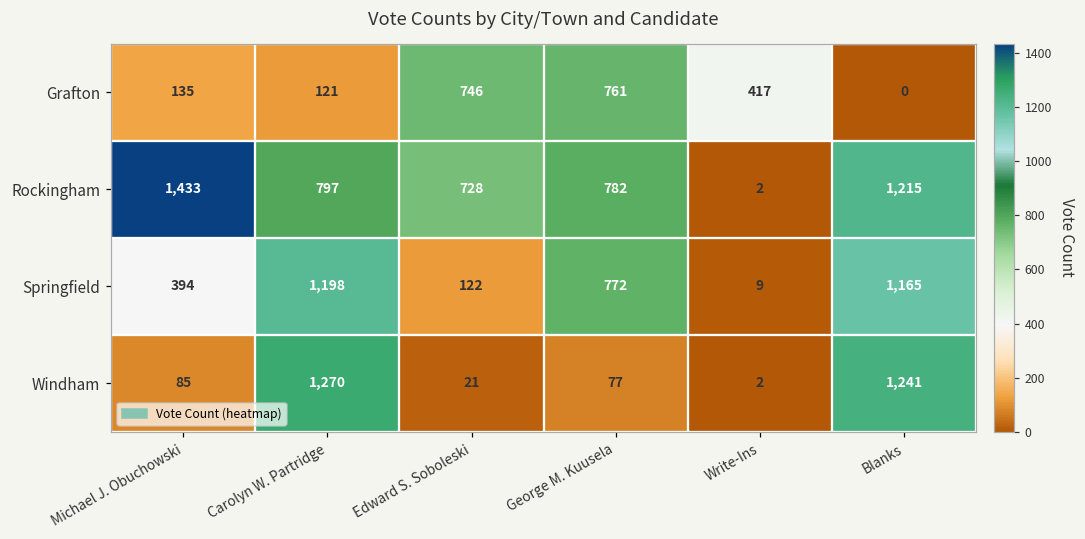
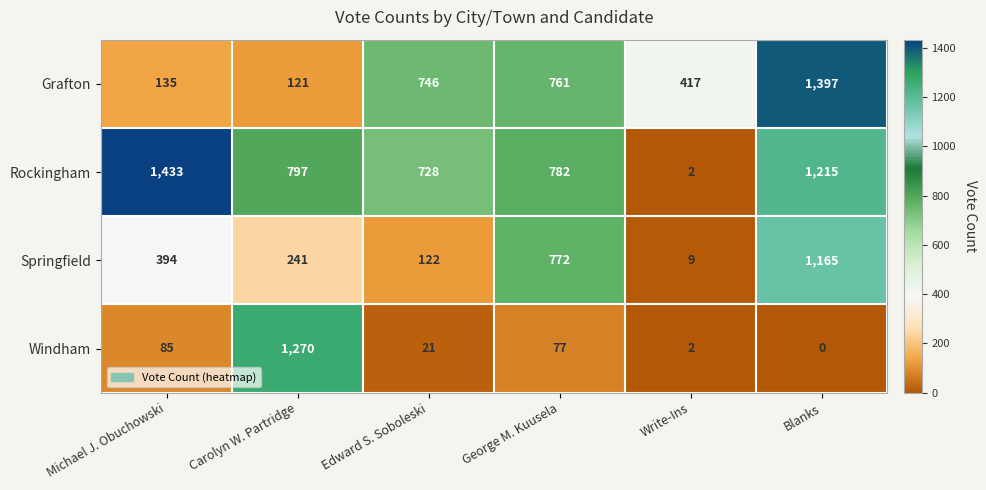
  {
    "Grafton": {
      "Michael J. Obuchowski": "135",
      "Carolyn W. Partridge": "121",
      "Edward S. Soboleski": "746",
      "George M. Kuusela": "761",
      "Write-Ins": "417",
-     "Blanks": "0"
+     "Blanks": "1,397"
    },
    "Rockingham": {
      "Michael J. Obuchowski": "1,433",
      "Carolyn W. Partridge": "797",
      "Edward S. Soboleski": "728",
      "George M. Kuusela": "782",
      "Write-Ins": "2",
      "Blanks": "1,215"
    },
    "Springfield": {
      "Michael J. Obuchowski": "394",
-     "Carolyn W. Partridge": "1,198",
+     "Carolyn W. Partridge": "241",
      "Edward S. Soboleski": "122",
      "George M. Kuusela": "772",
      "Write-Ins": "9",
      "Blanks": "1,165"
    },
    "Windham": {
      "Michael J. Obuchowski": "85",
      "Carolyn W. Partridge": "1,270",
      "Edward S. Soboleski": "21",
      "George M. Kuusela": "77",
      "Write-Ins": "2",
-     "Blanks": "1,241"
+     "Blanks": "0"
    }
  }
